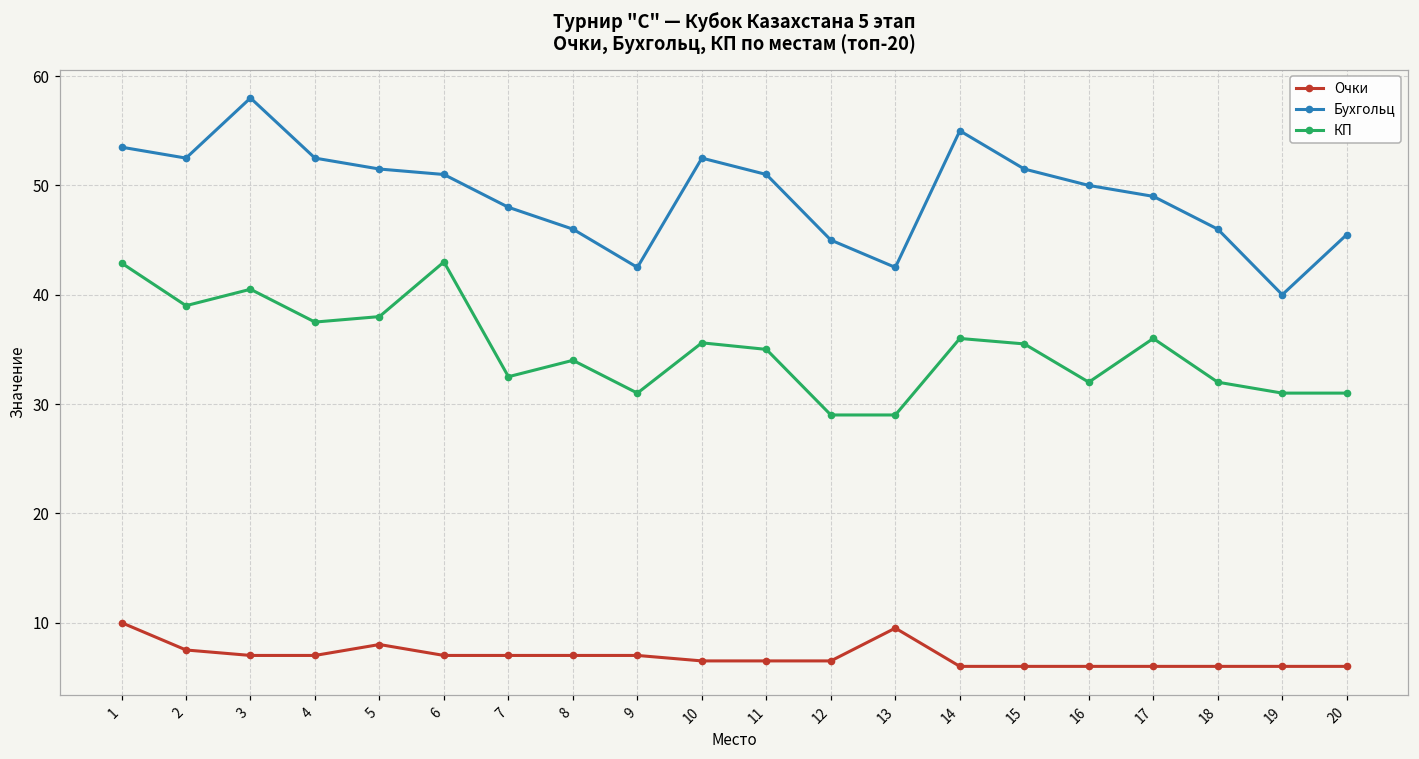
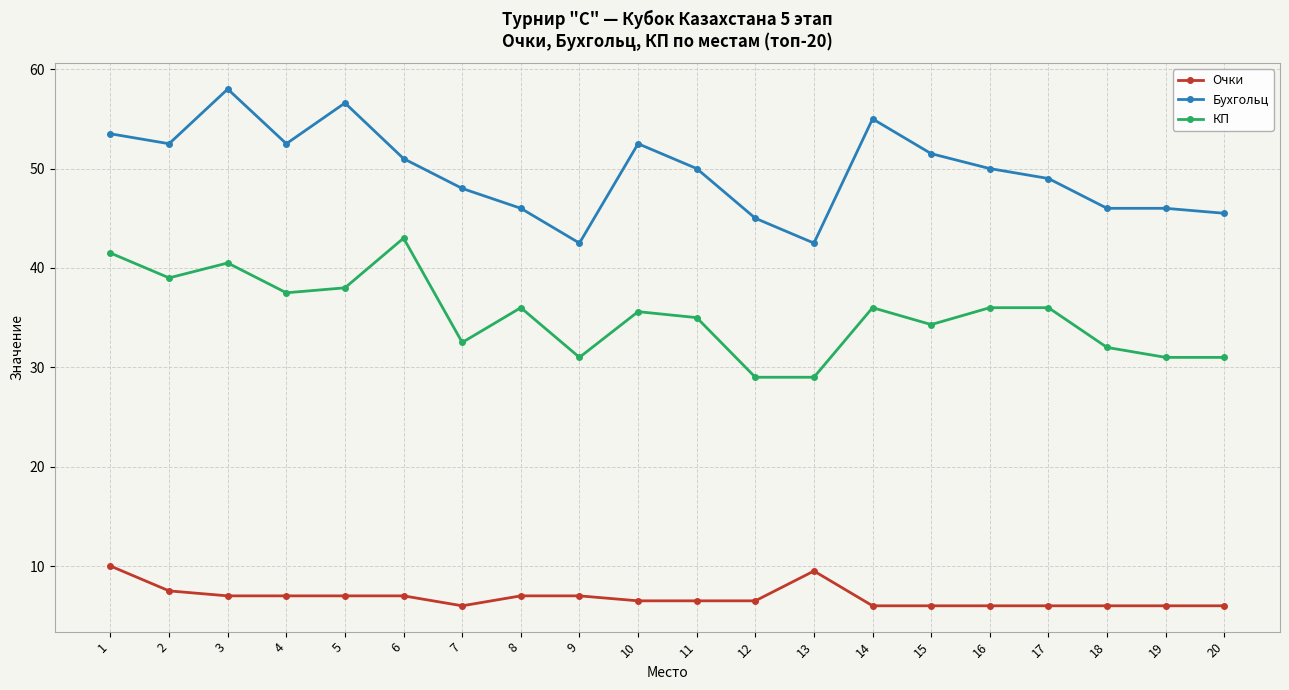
  {
    "Очки": {
      "1": 10,
      "2": 8,
      "3": 7,
      "4": 7,
-     "5": 8,
+     "5": 7,
      "6": 7,
-     "7": 7,
+     "7": 6,
      "8": 7,
      "9": 7,
      "10": 7,
      "11": 7,
      "12": 7,
      "13": 10,
      "14": 6,
      "15": 6,
      "16": 6,
      "17": 6,
      "18": 6,
      "19": 6,
      "20": 6
    },
    "Бухгольц": {
      "1": 54,
      "2": 53,
      "3": 58,
      "4": 53,
-     "5": 52,
+     "5": 57,
      "6": 51,
      "7": 48,
      "8": 46,
      "9": 43,
      "10": 53,
-     "11": 51,
+     "11": 50,
      "12": 45,
      "13": 43,
      "14": 55,
      "15": 52,
      "16": 50,
      "17": 49,
      "18": 46,
-     "19": 40,
+     "19": 46,
      "20": 46
    },
    "КП": {
-     "1": 43,
+     "1": 42,
      "2": 39,
      "3": 41,
      "4": 38,
      "5": 38,
      "6": 43,
      "7": 33,
-     "8": 34,
+     "8": 36,
      "9": 31,
      "10": 36,
      "11": 35,
      "12": 29,
      "13": 29,
      "14": 36,
-     "15": 36,
-     "16": 32,
+     "15": 34,
+     "16": 36,
      "17": 36,
      "18": 32,
      "19": 31,
      "20": 31
    }
  }
